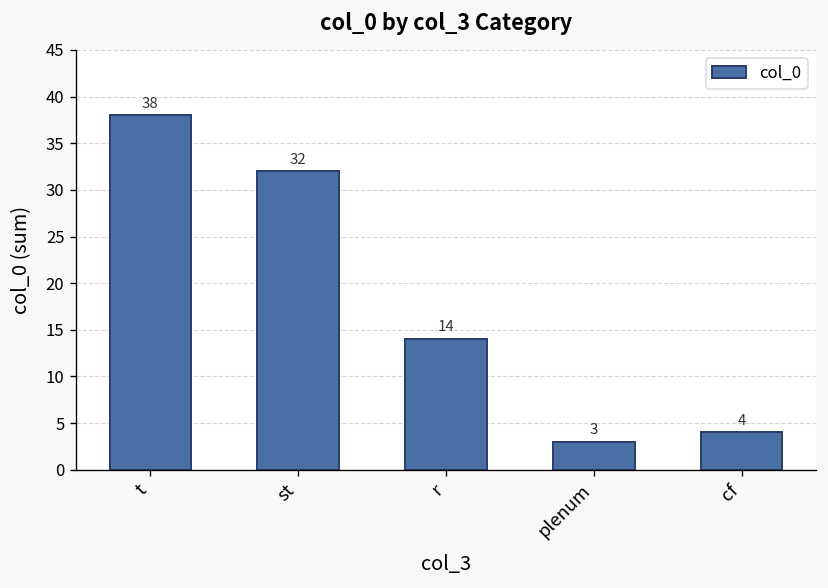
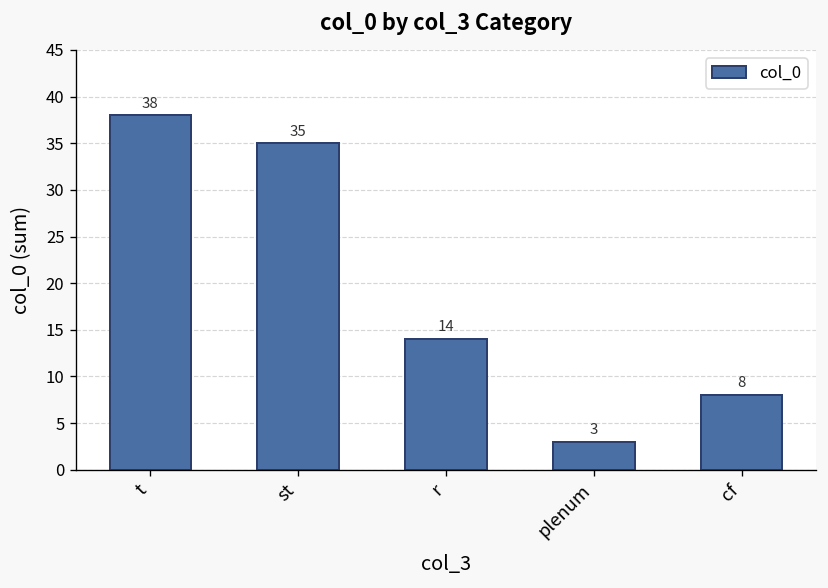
  {
    "t": 38,
-   "st": 32,
+   "st": 35,
    "r": 14,
    "plenum": 3,
-   "cf": 4
+   "cf": 8
  }
